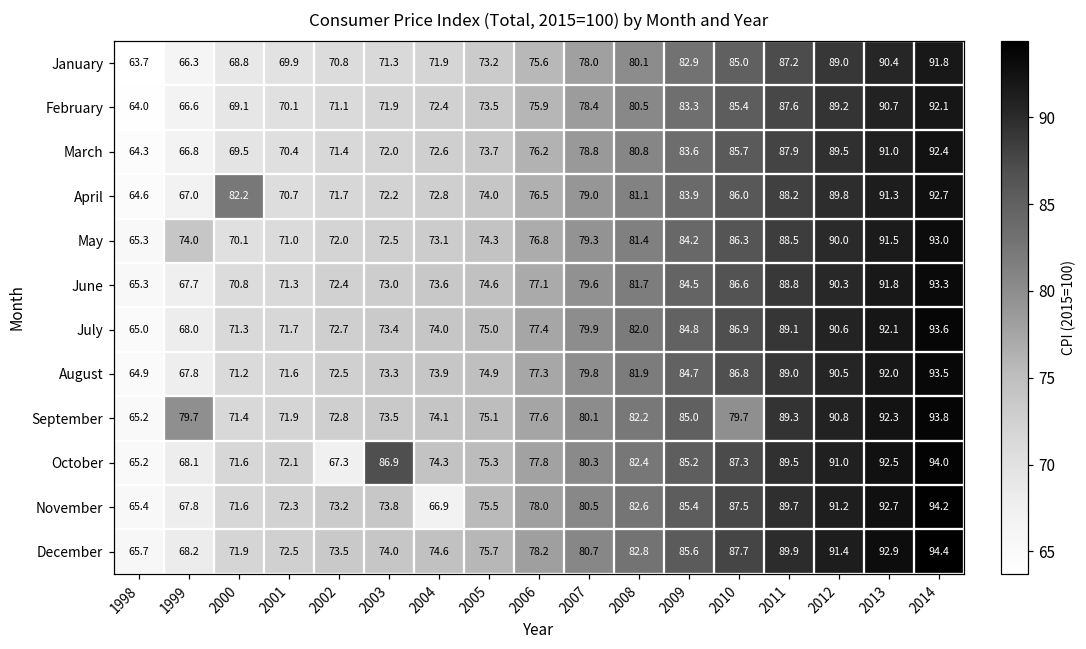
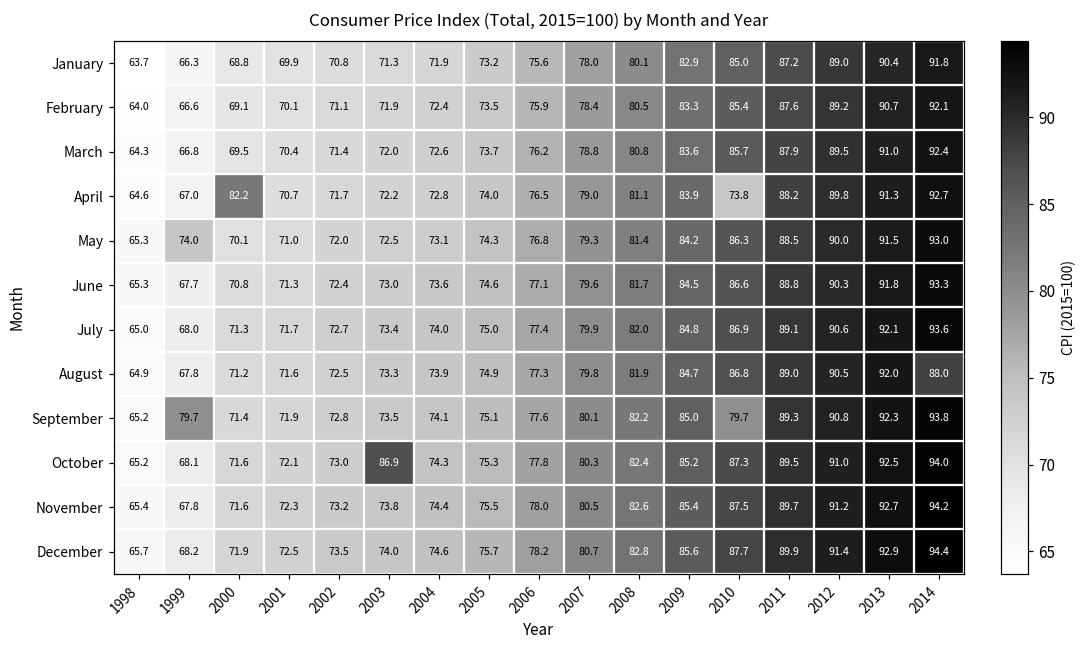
  {
    "April": {
      "1998": 64.6,
      "1999": 67.0,
      "2000": 82.2,
      "2001": 70.7,
      "2002": 71.7,
      "2003": 72.2,
      "2004": 72.8,
      "2005": 74.0,
      "2006": 76.5,
      "2007": 79.0,
      "2008": 81.1,
      "2009": 83.9,
-     "2010": 86.0,
+     "2010": 73.8,
      "2011": 88.2,
      "2012": 89.8,
      "2013": 91.3,
      "2014": 92.7
    },
    "August": {
      "1998": 64.9,
      "1999": 67.8,
      "2000": 71.2,
      "2001": 71.6,
      "2002": 72.5,
      "2003": 73.3,
      "2004": 73.9,
      "2005": 74.9,
      "2006": 77.3,
      "2007": 79.8,
      "2008": 81.9,
      "2009": 84.7,
      "2010": 86.8,
      "2011": 89.0,
      "2012": 90.5,
      "2013": 92.0,
-     "2014": 93.5
+     "2014": 88.0
    },
    "October": {
      "1998": 65.2,
      "1999": 68.1,
      "2000": 71.6,
      "2001": 72.1,
-     "2002": 67.3,
+     "2002": 73.0,
      "2003": 86.9,
      "2004": 74.3,
      "2005": 75.3,
      "2006": 77.8,
      "2007": 80.3,
      "2008": 82.4,
      "2009": 85.2,
      "2010": 87.3,
      "2011": 89.5,
      "2012": 91.0,
      "2013": 92.5,
      "2014": 94.0
    },
    "November": {
      "1998": 65.4,
      "1999": 67.8,
      "2000": 71.6,
      "2001": 72.3,
      "2002": 73.2,
      "2003": 73.8,
-     "2004": 66.9,
+     "2004": 74.4,
      "2005": 75.5,
      "2006": 78.0,
      "2007": 80.5,
      "2008": 82.6,
      "2009": 85.4,
      "2010": 87.5,
      "2011": 89.7,
      "2012": 91.2,
      "2013": 92.7,
      "2014": 94.2
    }
  }
